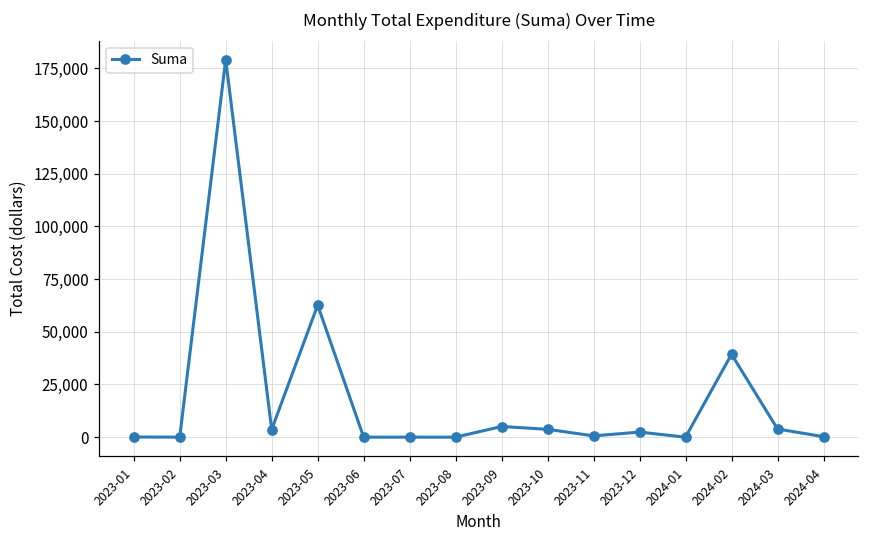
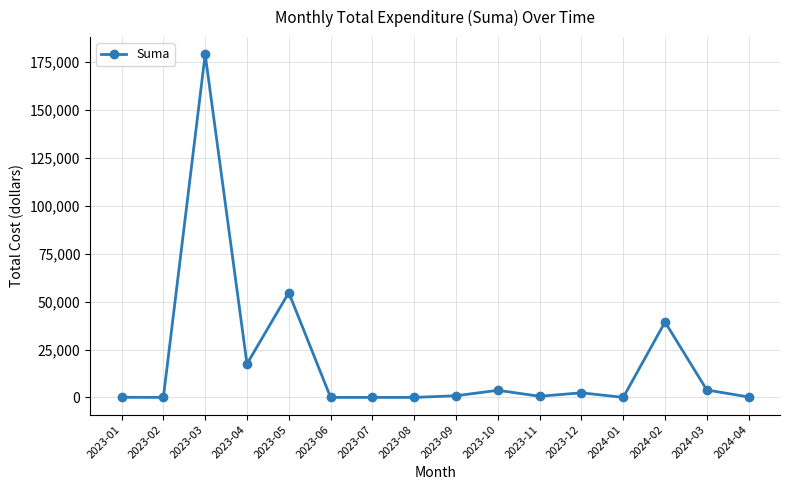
  {
    "2023-01": "0",
    "2023-02": "0",
    "2023-03": "179,000",
-   "2023-04": "4,000",
-   "2023-05": "63,000",
+   "2023-04": "17,000",
+   "2023-05": "55,000",
    "2023-06": "0",
    "2023-07": "0",
    "2023-08": "0",
-   "2023-09": "5,000",
+   "2023-09": "1,000",
    "2023-10": "4,000",
    "2023-11": "1,000",
    "2023-12": "2,000",
    "2024-01": "0",
    "2024-02": "39,000",
    "2024-03": "4,000",
    "2024-04": "0"
  }
